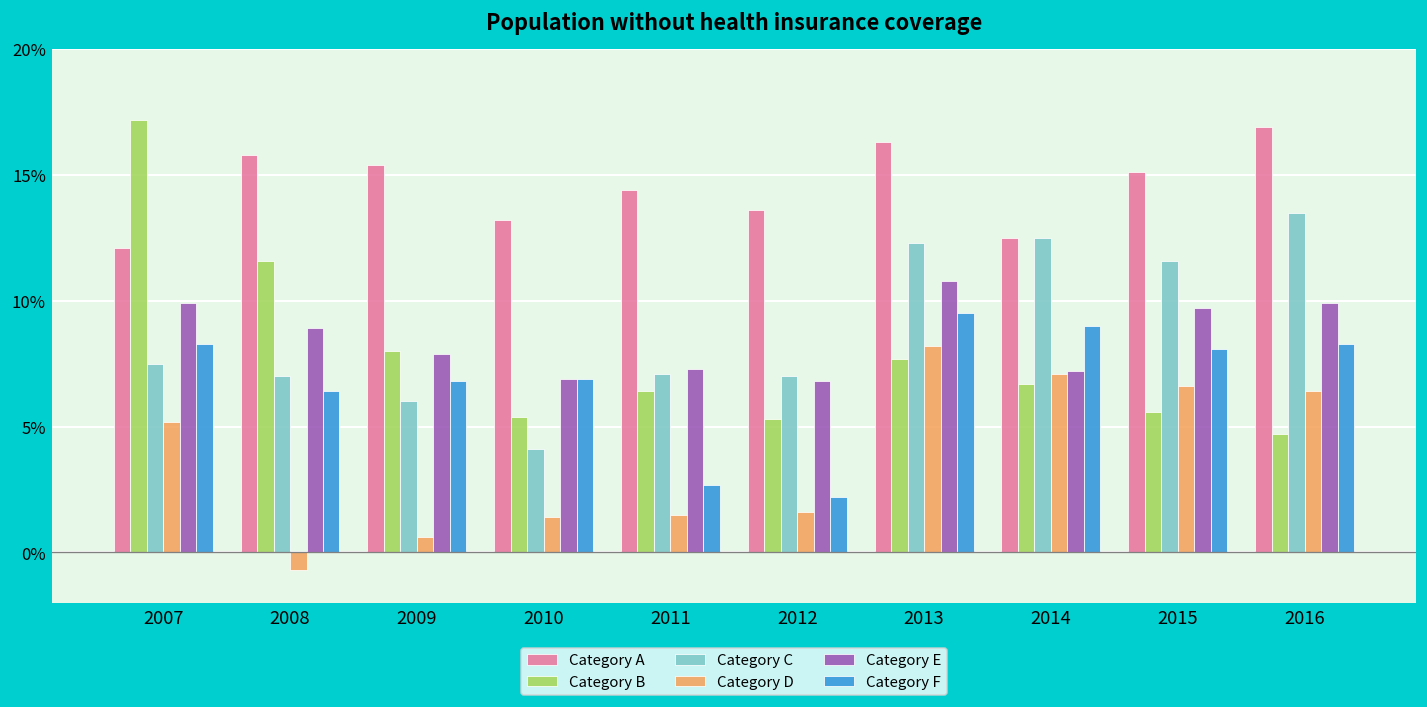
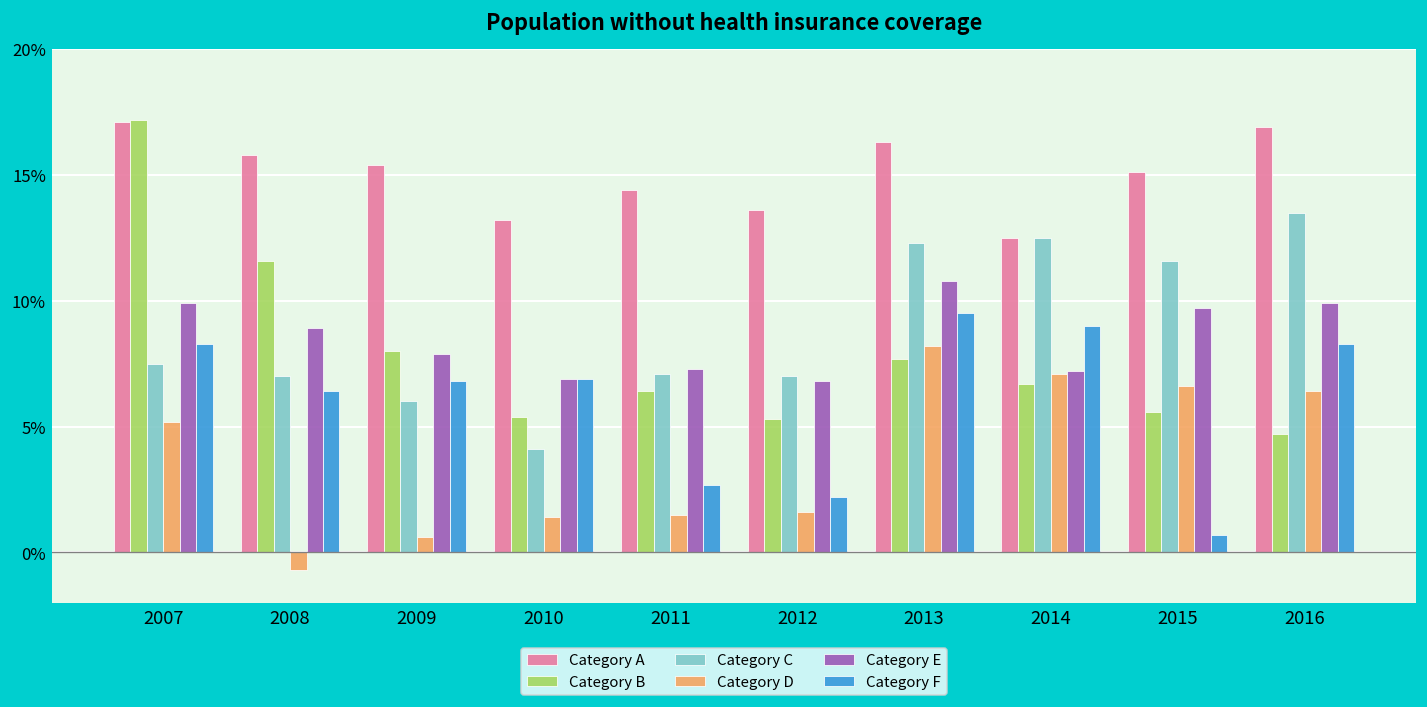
  {
    "Category A": {
-     "2007": "12.1%",
+     "2007": "17.1%",
      "2008": "15.8%",
      "2009": "15.4%",
      "2010": "13.2%",
      "2011": "14.4%",
      "2012": "13.6%",
      "2013": "16.3%",
      "2014": "12.5%",
      "2015": "15.1%",
      "2016": "16.9%"
    },
    "Category B": {
      "2007": "17.2%",
      "2008": "11.6%",
      "2009": "8.0%",
      "2010": "5.4%",
      "2011": "6.4%",
      "2012": "5.3%",
      "2013": "7.7%",
      "2014": "6.7%",
      "2015": "5.6%",
      "2016": "4.7%"
    },
    "Category C": {
      "2007": "7.5%",
      "2008": "7.0%",
      "2009": "6.0%",
      "2010": "4.1%",
      "2011": "7.1%",
      "2012": "7.0%",
      "2013": "12.3%",
      "2014": "12.5%",
      "2015": "11.6%",
      "2016": "13.5%"
    },
    "Category D": {
      "2007": "5.2%",
      "2008": "-0.7%",
      "2009": "0.6%",
      "2010": "1.4%",
      "2011": "1.5%",
      "2012": "1.6%",
      "2013": "8.2%",
      "2014": "7.1%",
      "2015": "6.6%",
      "2016": "6.4%"
    },
    "Category E": {
      "2007": "9.9%",
      "2008": "8.9%",
      "2009": "7.9%",
      "2010": "6.9%",
      "2011": "7.3%",
      "2012": "6.8%",
      "2013": "10.8%",
      "2014": "7.2%",
      "2015": "9.7%",
      "2016": "9.9%"
    },
    "Category F": {
      "2007": "8.3%",
      "2008": "6.4%",
      "2009": "6.8%",
      "2010": "6.9%",
      "2011": "2.7%",
      "2012": "2.2%",
      "2013": "9.5%",
      "2014": "9.0%",
-     "2015": "8.1%",
+     "2015": "0.7%",
      "2016": "8.3%"
    }
  }
